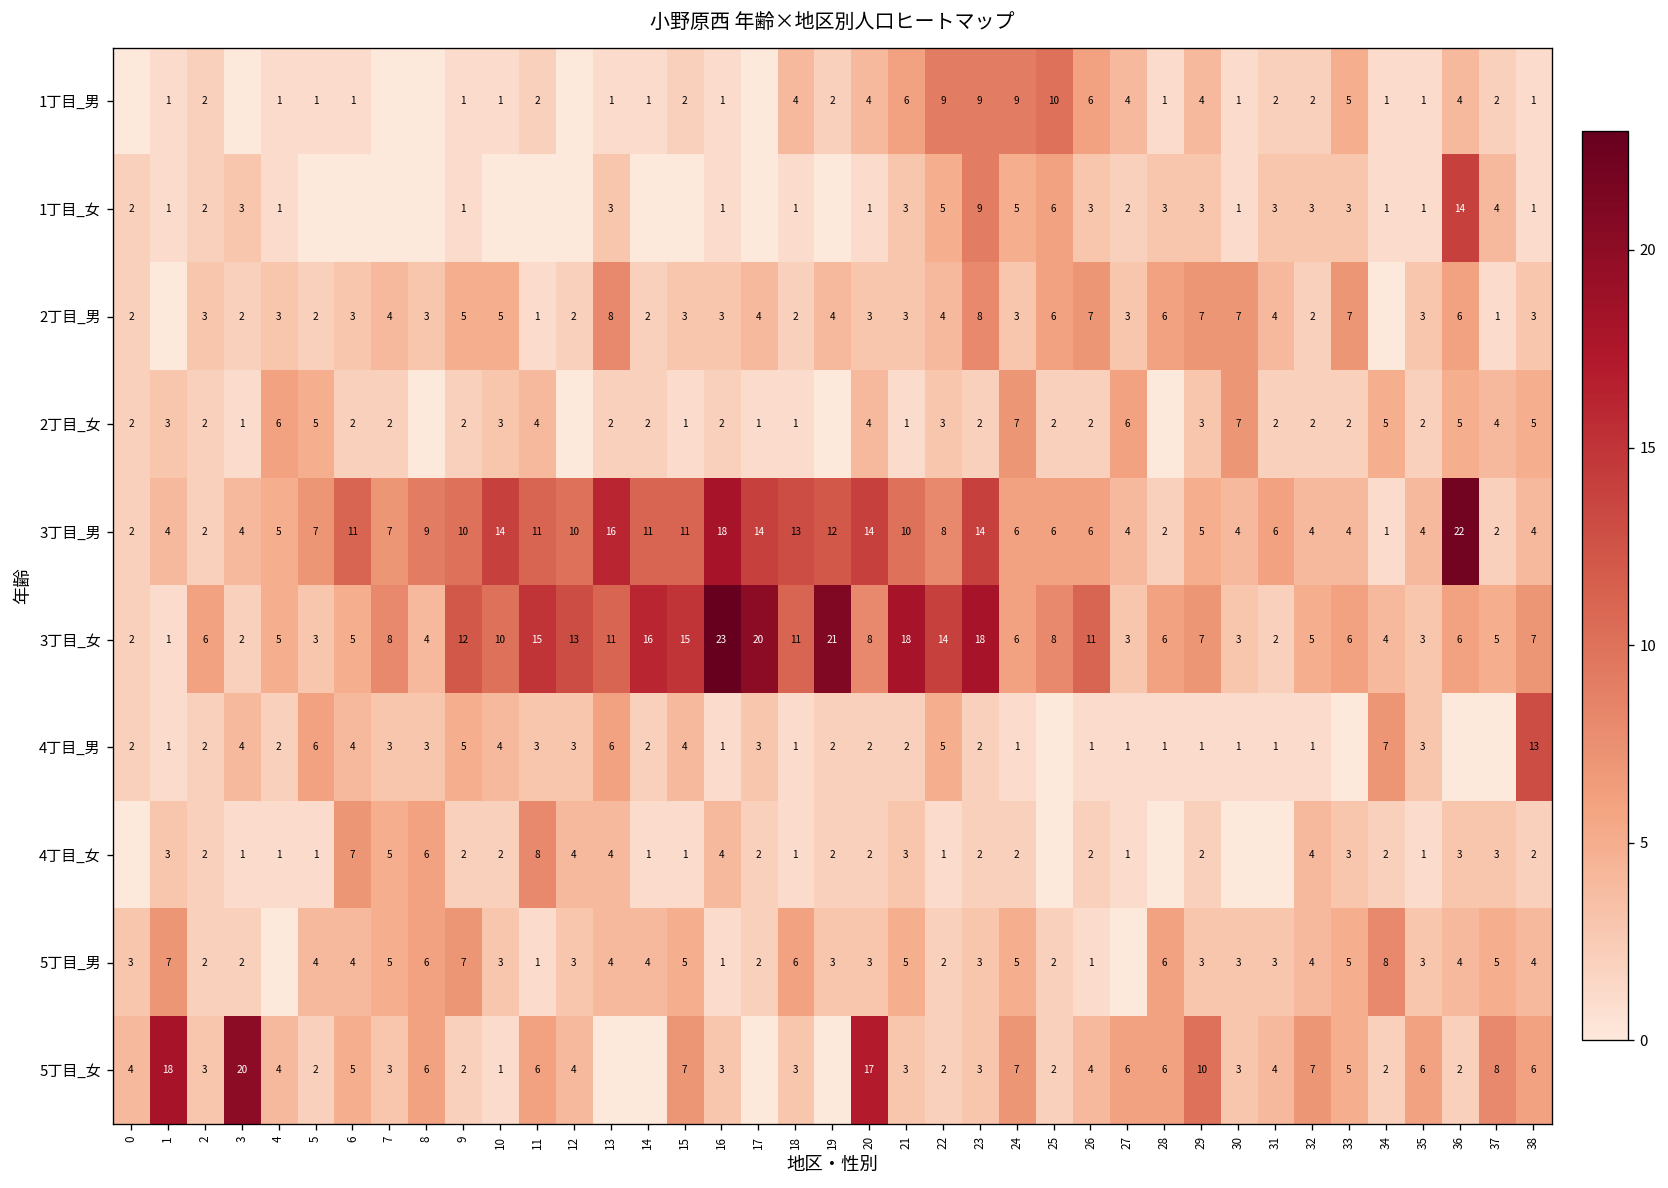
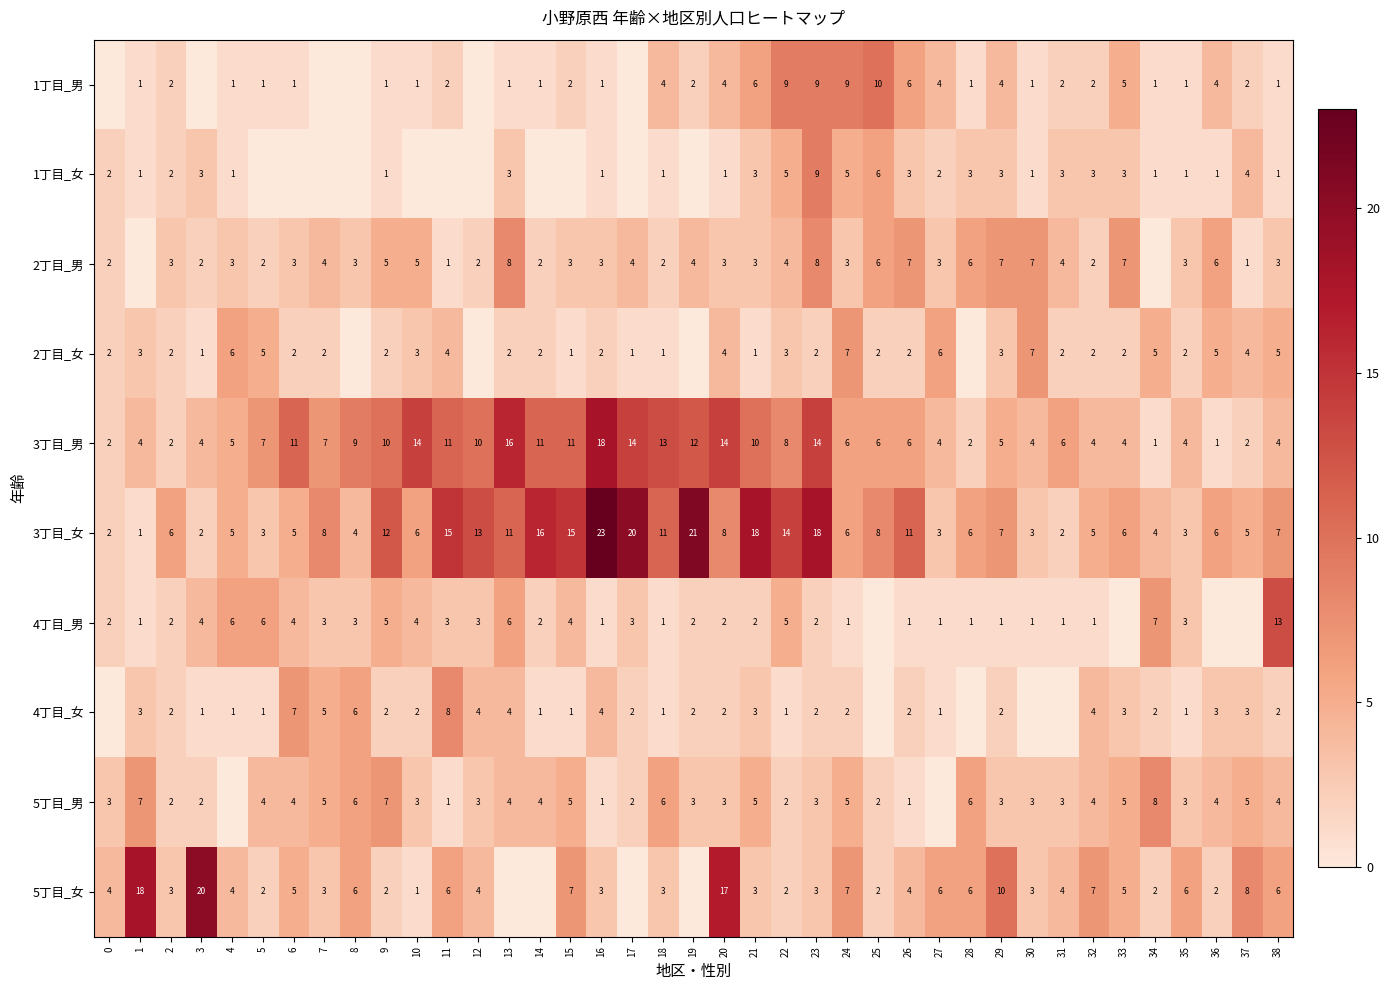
  {
    "1丁目_女": {
      "0": 2,
      "1": 1,
      "2": 2,
      "3": 3,
      "4": 1,
      "9": 1,
      "13": 3,
      "16": 1,
      "18": 1,
      "20": 1,
      "21": 3,
      "22": 5,
      "23": 9,
      "24": 5,
      "25": 6,
      "26": 3,
      "27": 2,
      "28": 3,
      "29": 3,
      "30": 1,
      "31": 3,
      "32": 3,
      "33": 3,
      "34": 1,
      "35": 1,
-     "36": 14,
+     "36": 1,
      "37": 4,
      "38": 1
    },
    "3丁目_男": {
      "0": 2,
      "1": 4,
      "2": 2,
      "3": 4,
      "4": 5,
      "5": 7,
      "6": 11,
      "7": 7,
      "8": 9,
      "9": 10,
      "10": 14,
      "11": 11,
      "12": 10,
      "13": 16,
      "14": 11,
      "15": 11,
      "16": 18,
      "17": 14,
      "18": 13,
      "19": 12,
      "20": 14,
      "21": 10,
      "22": 8,
      "23": 14,
      "24": 6,
      "25": 6,
      "26": 6,
      "27": 4,
      "28": 2,
      "29": 5,
      "30": 4,
      "31": 6,
      "32": 4,
      "33": 4,
      "34": 1,
      "35": 4,
-     "36": 22,
+     "36": 1,
      "37": 2,
      "38": 4
    },
    "3丁目_女": {
      "0": 2,
      "1": 1,
      "2": 6,
      "3": 2,
      "4": 5,
      "5": 3,
      "6": 5,
      "7": 8,
      "8": 4,
      "9": 12,
-     "10": 10,
+     "10": 6,
      "11": 15,
      "12": 13,
      "13": 11,
      "14": 16,
      "15": 15,
      "16": 23,
      "17": 20,
      "18": 11,
      "19": 21,
      "20": 8,
      "21": 18,
      "22": 14,
      "23": 18,
      "24": 6,
      "25": 8,
      "26": 11,
      "27": 3,
      "28": 6,
      "29": 7,
      "30": 3,
      "31": 2,
      "32": 5,
      "33": 6,
      "34": 4,
      "35": 3,
      "36": 6,
      "37": 5,
      "38": 7
    },
    "4丁目_男": {
      "0": 2,
      "1": 1,
      "2": 2,
      "3": 4,
-     "4": 2,
+     "4": 6,
      "5": 6,
      "6": 4,
      "7": 3,
      "8": 3,
      "9": 5,
      "10": 4,
      "11": 3,
      "12": 3,
      "13": 6,
      "14": 2,
      "15": 4,
      "16": 1,
      "17": 3,
      "18": 1,
      "19": 2,
      "20": 2,
      "21": 2,
      "22": 5,
      "23": 2,
      "24": 1,
      "26": 1,
      "27": 1,
      "28": 1,
      "29": 1,
      "30": 1,
      "31": 1,
      "32": 1,
      "34": 7,
      "35": 3,
      "38": 13
    }
  }
